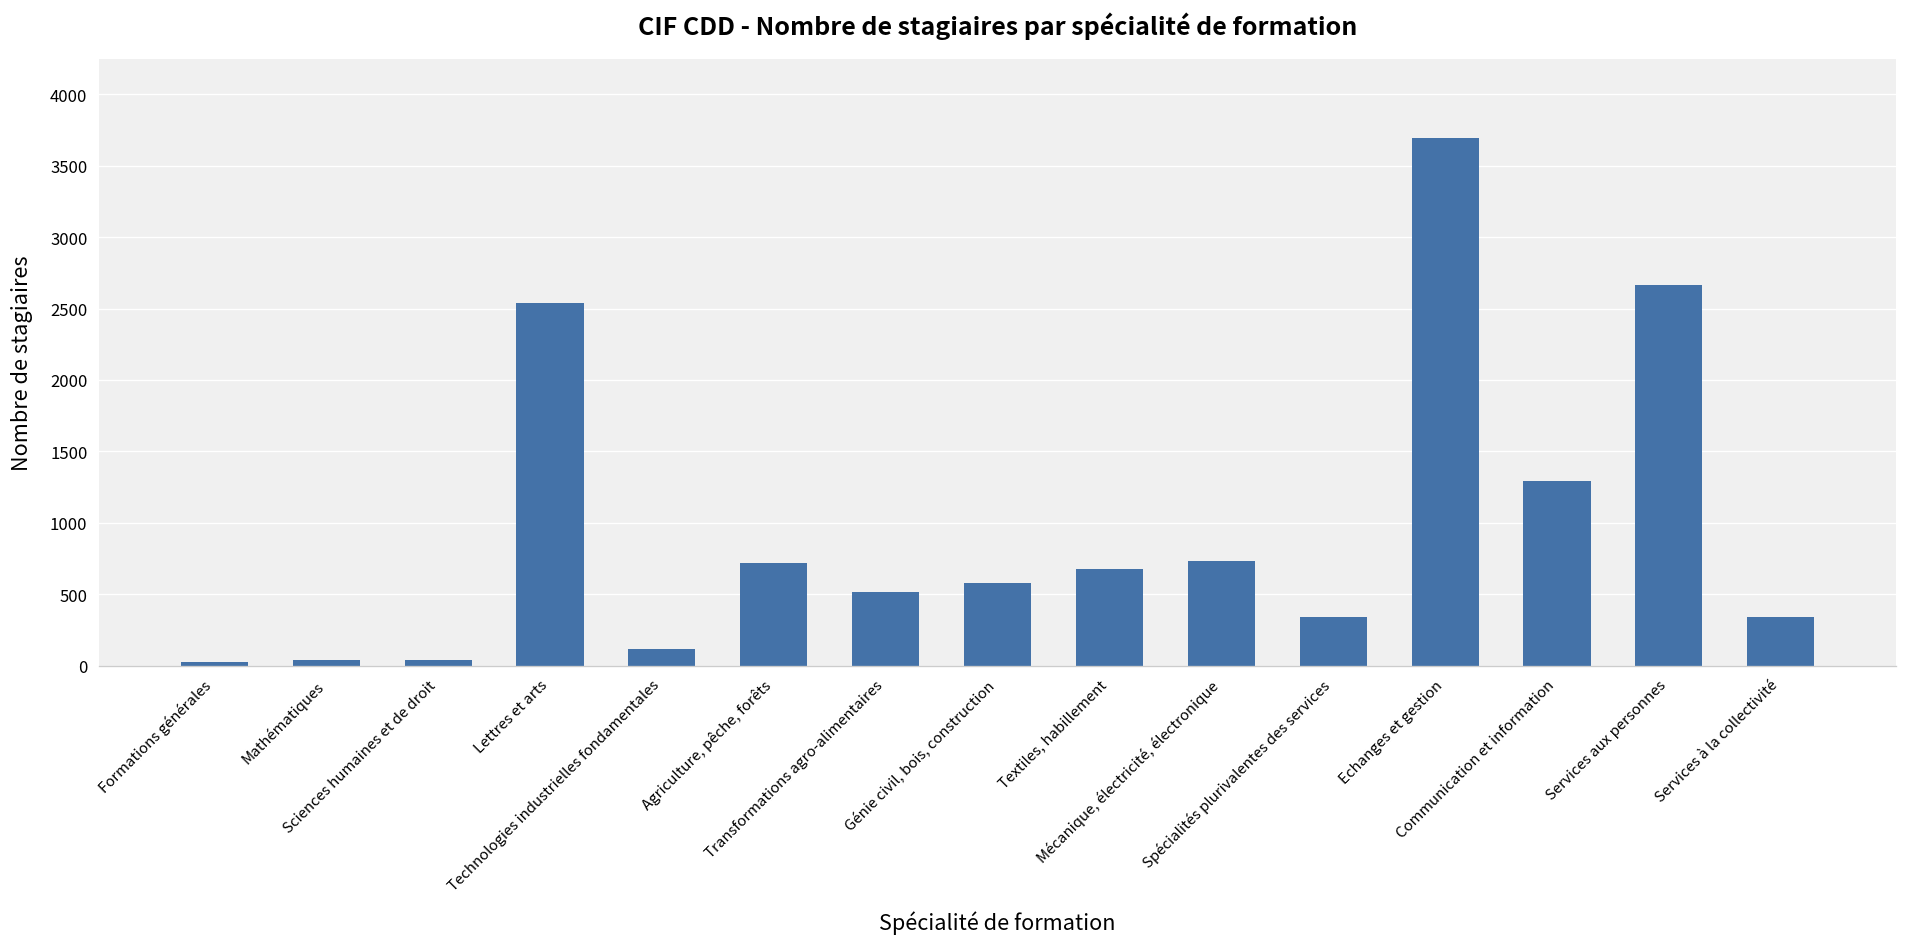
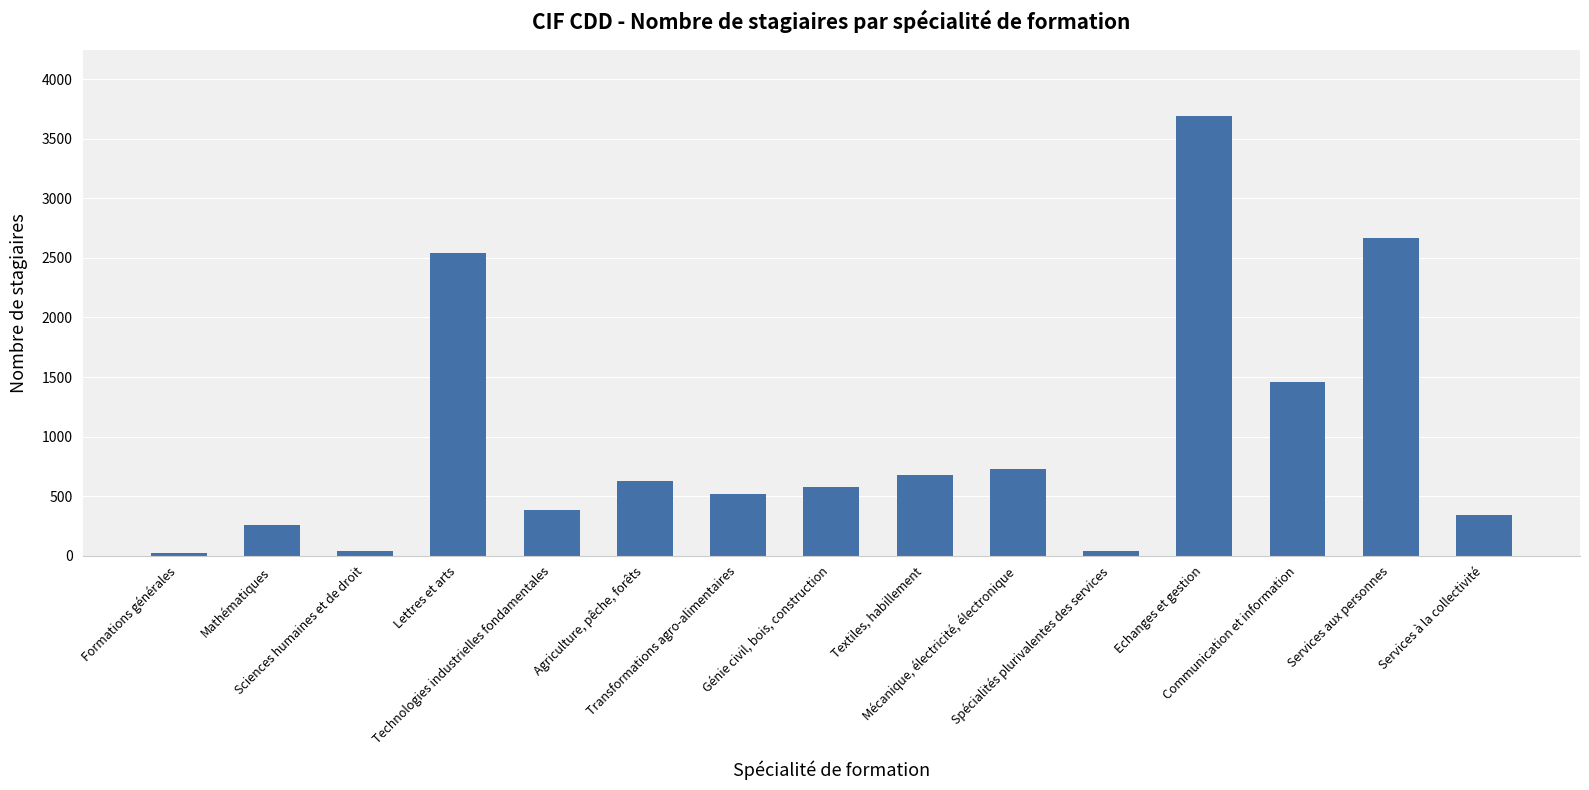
  {
    "Formations générales": 30,
-   "Mathématiques": 40,
+   "Mathématiques": 260,
    "Sciences humaines et de droit": 40,
    "Lettres et arts": 2540,
-   "Technologies industrielles fondamentales": 120,
-   "Agriculture, pêche, forêts": 720,
+   "Technologies industrielles fondamentales": 380,
+   "Agriculture, pêche, forêts": 620,
    "Transformations agro-alimentaires": 520,
    "Génie civil, bois, construction": 580,
    "Textiles, habillement": 680,
    "Mécanique, électricité, électronique": 730,
-   "Spécialités plurivalentes des services": 340,
+   "Spécialités plurivalentes des services": 40,
    "Echanges et gestion": 3690,
-   "Communication et information": 1290,
+   "Communication et information": 1460,
    "Services aux personnes": 2670,
    "Services à la collectivité": 340
  }
